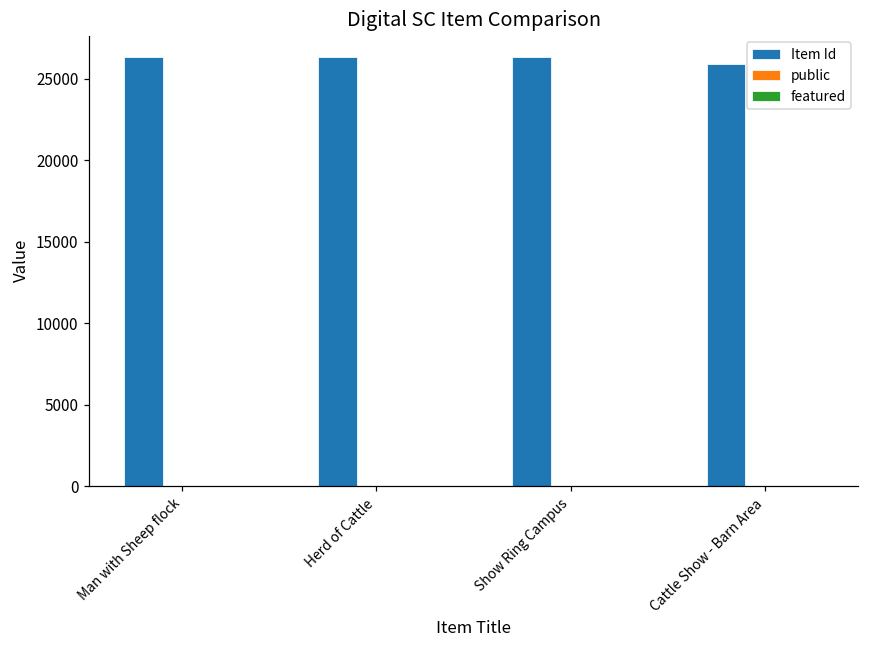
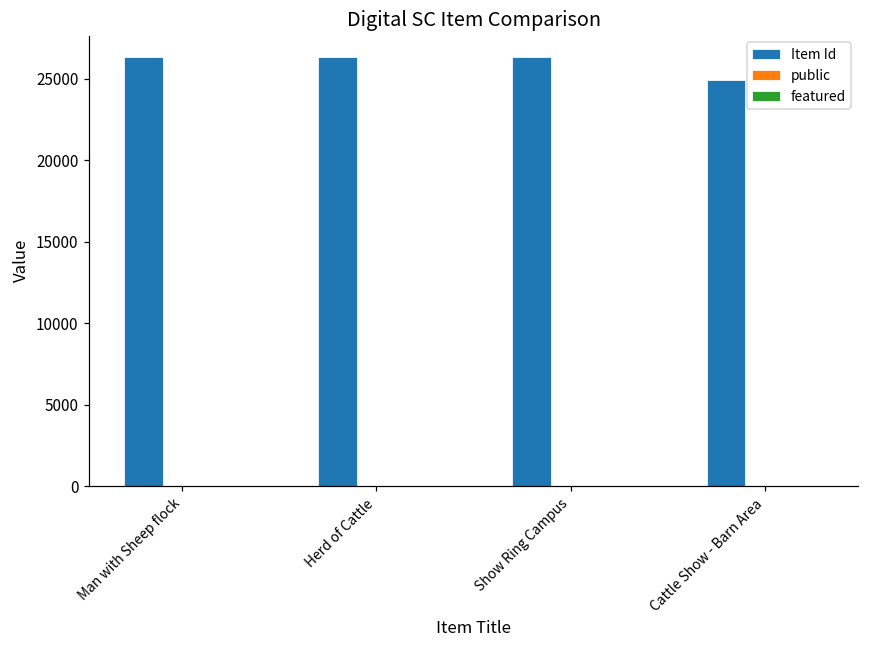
  {
    "Item Id": {
      "Man with Sheep flock": 26300,
      "Herd of Cattle": 26300,
      "Show Ring Campus": 26300,
-     "Cattle Show - Barn Area": 25900
+     "Cattle Show - Barn Area": 24900
    },
    "featured": {
      "Man with Sheep flock": 0,
      "Herd of Cattle": 0,
      "Show Ring Campus": 0,
      "Cattle Show - Barn Area": 0
    }
  }
